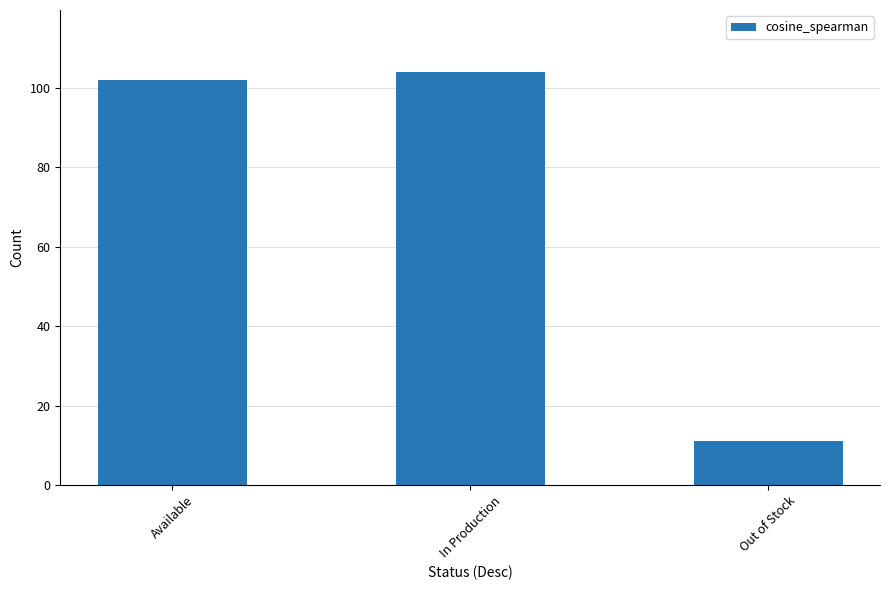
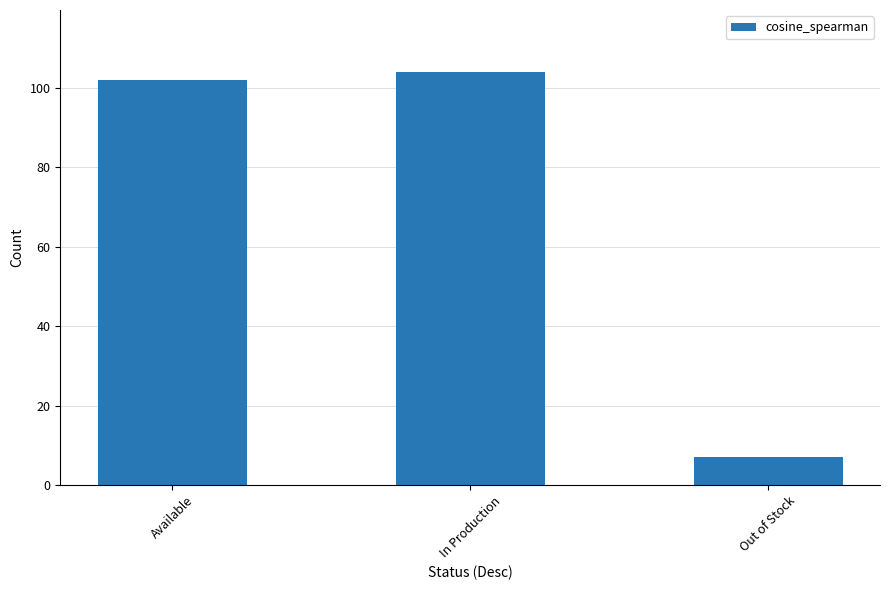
  {
    "Available": 102,
    "In Production": 104,
-   "Out of Stock": 11
+   "Out of Stock": 7
  }
